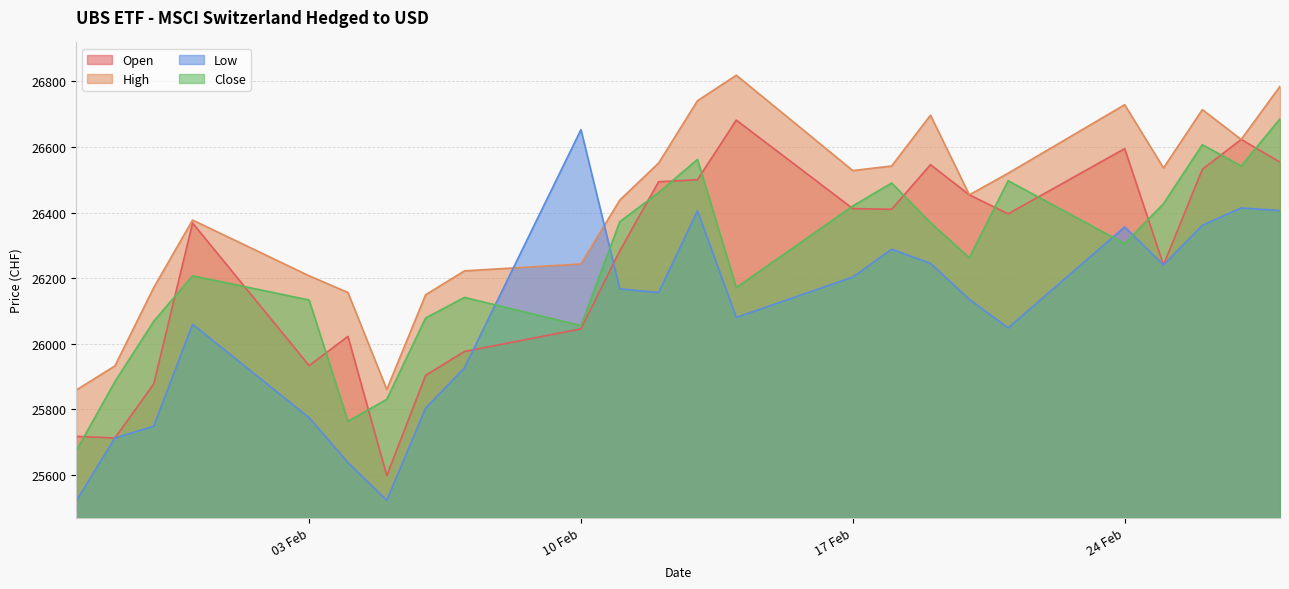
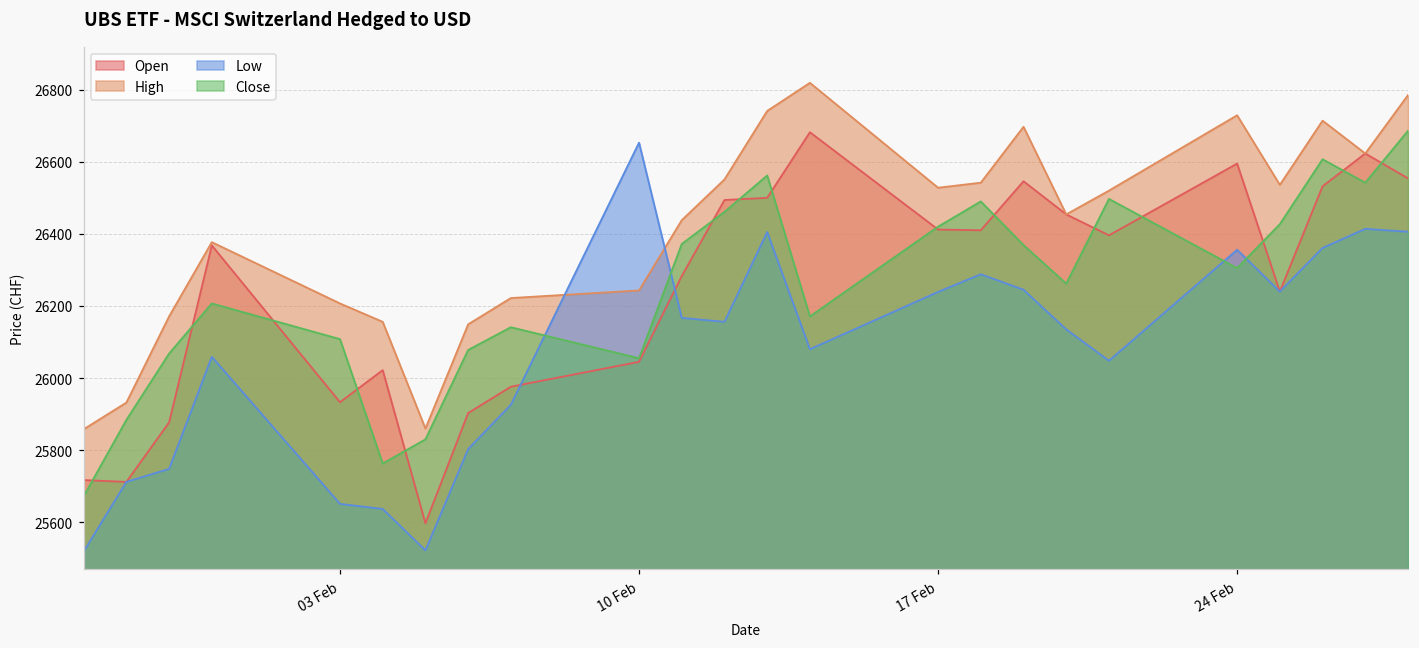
  {
    "Low": {
-     "03 Feb": 25770,
+     "03 Feb": 25650,
      "10 Feb": 26650,
-     "17 Feb": 26200,
+     "17 Feb": 26240,
      "24 Feb": 26360
    },
    "Close": {
-     "03 Feb": 26130,
+     "03 Feb": 26110,
      "10 Feb": 26060,
      "17 Feb": 26420,
      "24 Feb": 26310
    }
  }
